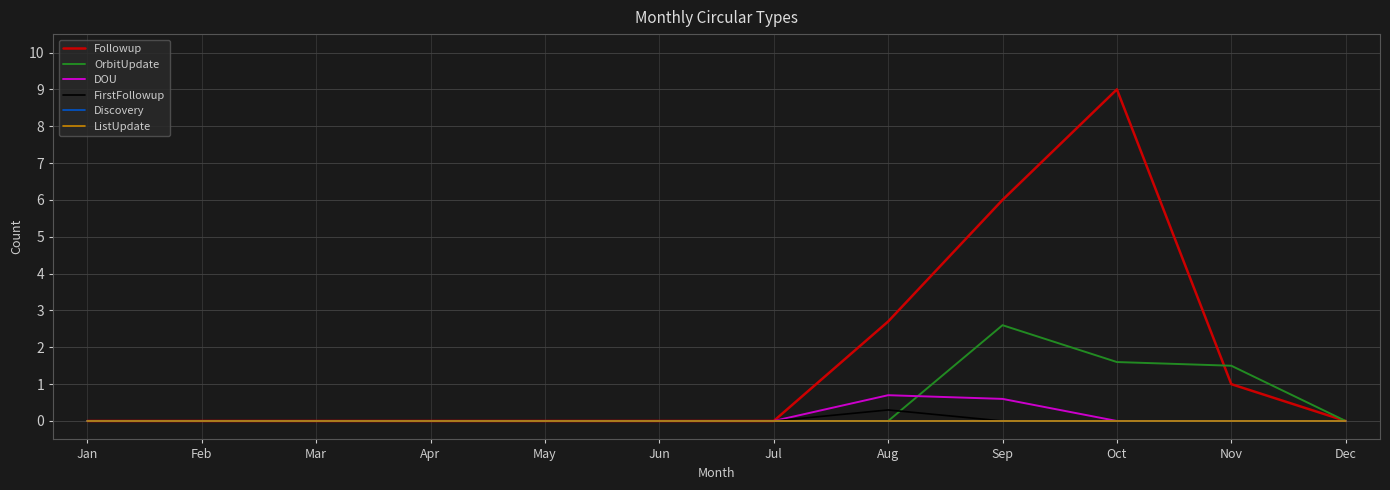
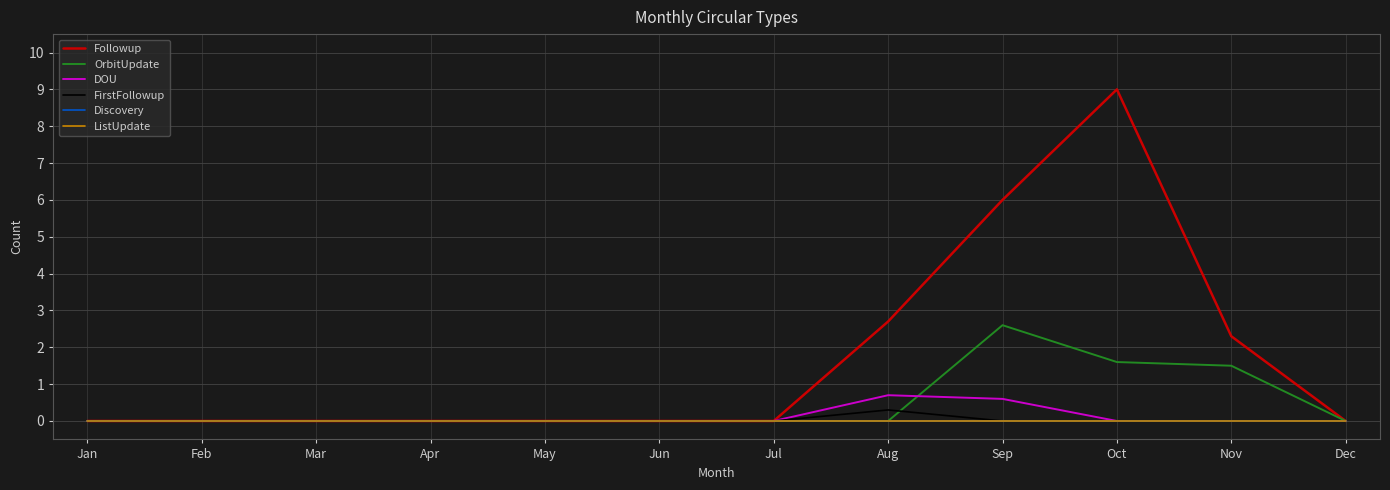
  {
    "Followup": {
      "Aug": 2.7,
      "Sep": 6.0,
      "Oct": 9.0,
-     "Nov": 1.0
+     "Nov": 2.3
    },
    "OrbitUpdate": {
      "Sep": 2.6,
      "Oct": 1.6,
      "Nov": 1.5
    },
    "DOU": {
      "Aug": 0.7,
      "Sep": 0.6
    },
    "FirstFollowup": {
      "Aug": 0.3
    }
  }
